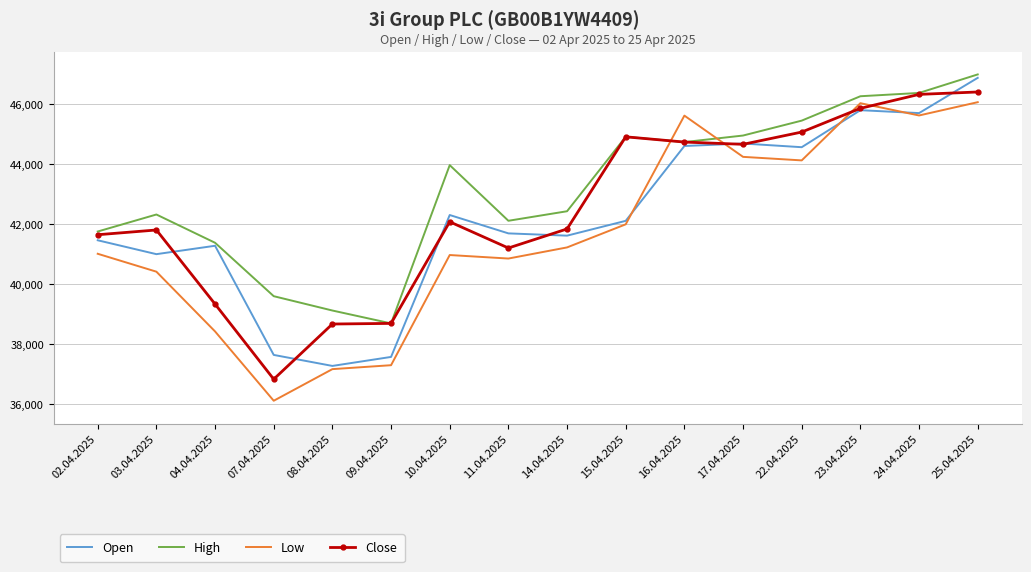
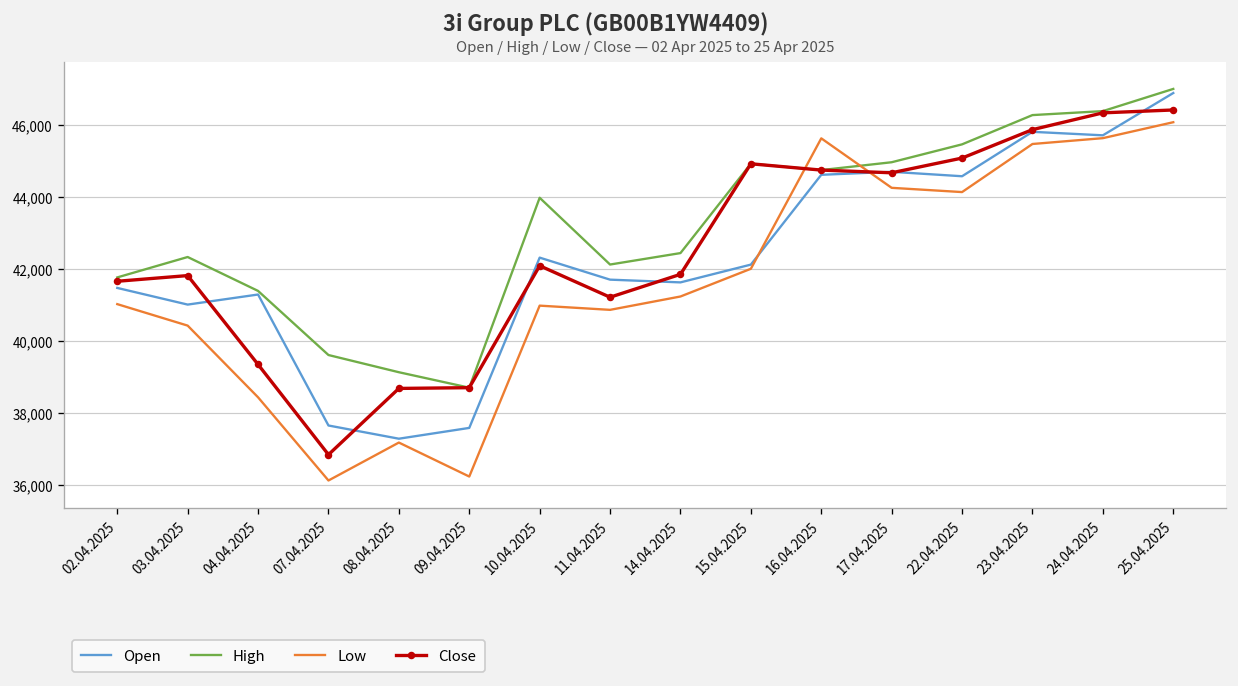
  {
    "Open": {
      "02.04.2025": "41,500",
      "03.04.2025": "41,000",
      "04.04.2025": "41,300",
      "07.04.2025": "37,600",
      "08.04.2025": "37,300",
      "09.04.2025": "37,600",
      "10.04.2025": "42,300",
      "11.04.2025": "41,700",
      "14.04.2025": "41,600",
      "15.04.2025": "42,100",
      "16.04.2025": "44,600",
      "22.04.2025": "44,600",
      "25.04.2025": "46,900"
    },
    "High": {
      "02.04.2025": "41,800",
      "03.04.2025": "42,300",
      "04.04.2025": "41,400",
      "07.04.2025": "39,600",
      "08.04.2025": "39,100",
      "10.04.2025": "44,000",
      "11.04.2025": "42,100",
      "14.04.2025": "42,400",
      "17.04.2025": "45,000",
      "22.04.2025": "45,500",
      "23.04.2025": "46,300",
      "25.04.2025": "47,000"
    },
    "Low": {
      "02.04.2025": "41,000",
      "03.04.2025": "40,400",
      "04.04.2025": "38,400",
      "07.04.2025": "36,100",
      "08.04.2025": "37,200",
-     "09.04.2025": "37,300",
+     "09.04.2025": "36,200",
      "10.04.2025": "41,000",
      "11.04.2025": "40,900",
      "14.04.2025": "41,200",
      "15.04.2025": "42,000",
      "16.04.2025": "45,600",
      "17.04.2025": "44,300",
      "22.04.2025": "44,100",
-     "23.04.2025": "46,000",
+     "23.04.2025": "45,500",
      "25.04.2025": "46,100"
    },
    "Close": {
      "02.04.2025": "41,700",
      "03.04.2025": "41,800",
      "04.04.2025": "39,300",
      "07.04.2025": "36,800",
      "08.04.2025": "38,700",
      "10.04.2025": "42,100",
      "11.04.2025": "41,200",
      "14.04.2025": "41,800",
      "22.04.2025": "45,100",
      "25.04.2025": "46,400"
    }
  }
